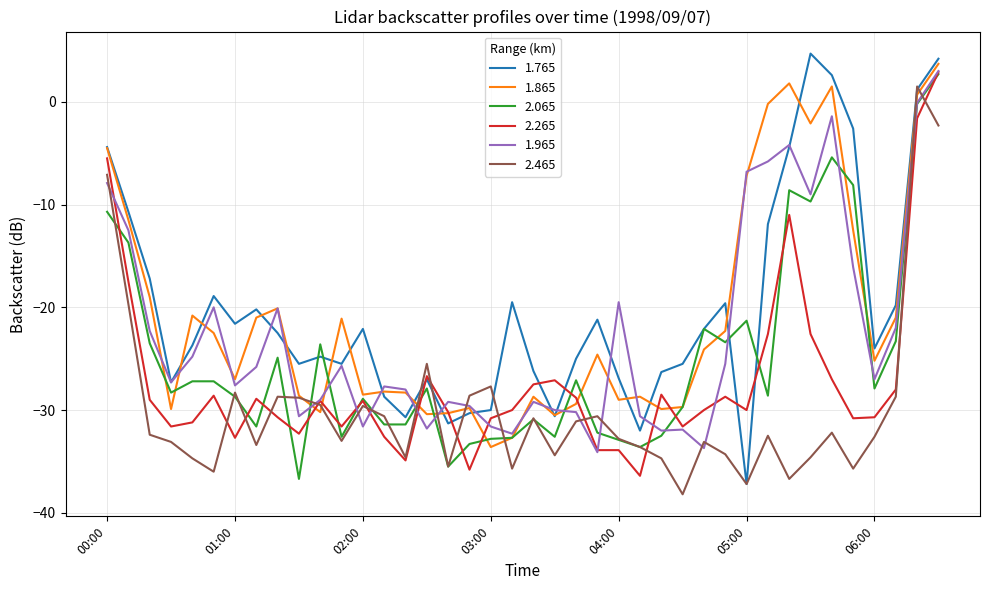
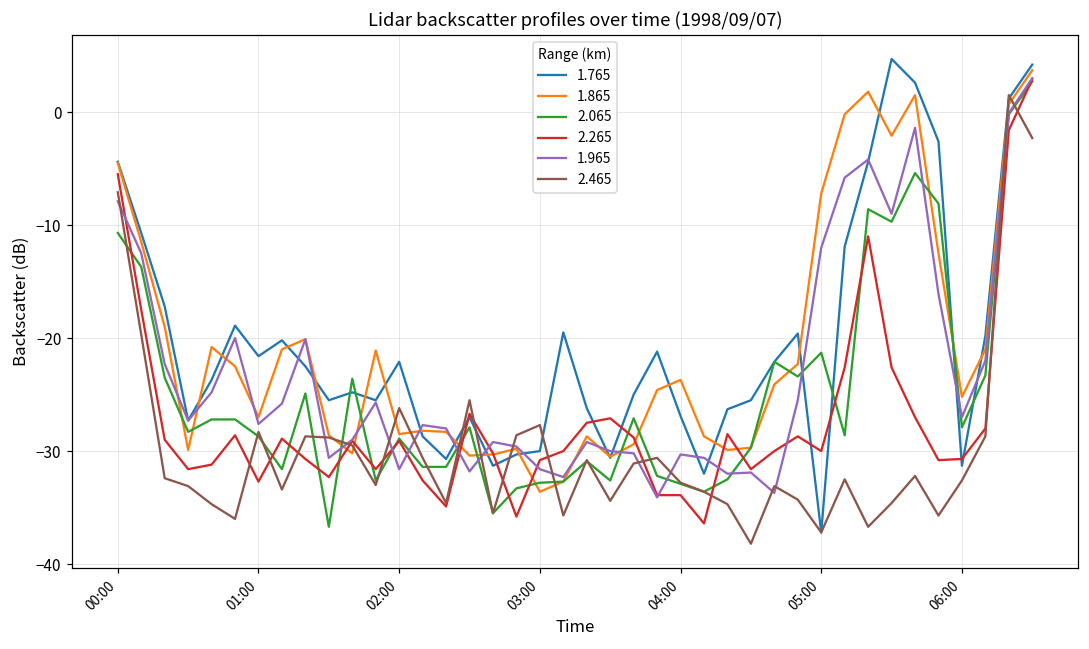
  {
    "1.765": {
      "01:00": -21.6,
      "02:00": -22.1,
      "03:00": -30.0,
      "04:00": -26.9,
-     "06:00": -24.0
+     "06:00": -31.3
    },
    "1.865": {
      "01:00": -27.0,
      "02:00": -28.5,
      "03:00": -33.6,
-     "04:00": -29.0,
+     "04:00": -23.7,
      "05:00": -7.2,
      "06:00": -25.2
    },
    "2.065": {
      "00:00": -10.7,
      "01:00": -28.7,
      "03:00": -32.8,
      "05:00": -21.3,
      "06:00": -27.9
    },
    "2.265": {
      "00:00": -5.5,
      "01:00": -32.7,
      "03:00": -30.8,
      "04:00": -33.9,
      "05:00": -30.0,
      "06:00": -30.7
    },
    "1.965": {
      "00:00": -7.9,
      "01:00": -27.6,
      "02:00": -31.6,
      "03:00": -31.6,
-     "04:00": -19.5,
-     "05:00": -6.8,
+     "04:00": -30.3,
+     "05:00": -12.0,
      "06:00": -27.0
    },
    "2.465": {
      "00:00": -7.1,
      "01:00": -28.3,
-     "02:00": -29.6,
+     "02:00": -26.2,
      "03:00": -27.7,
      "06:00": -32.6
    }
  }
